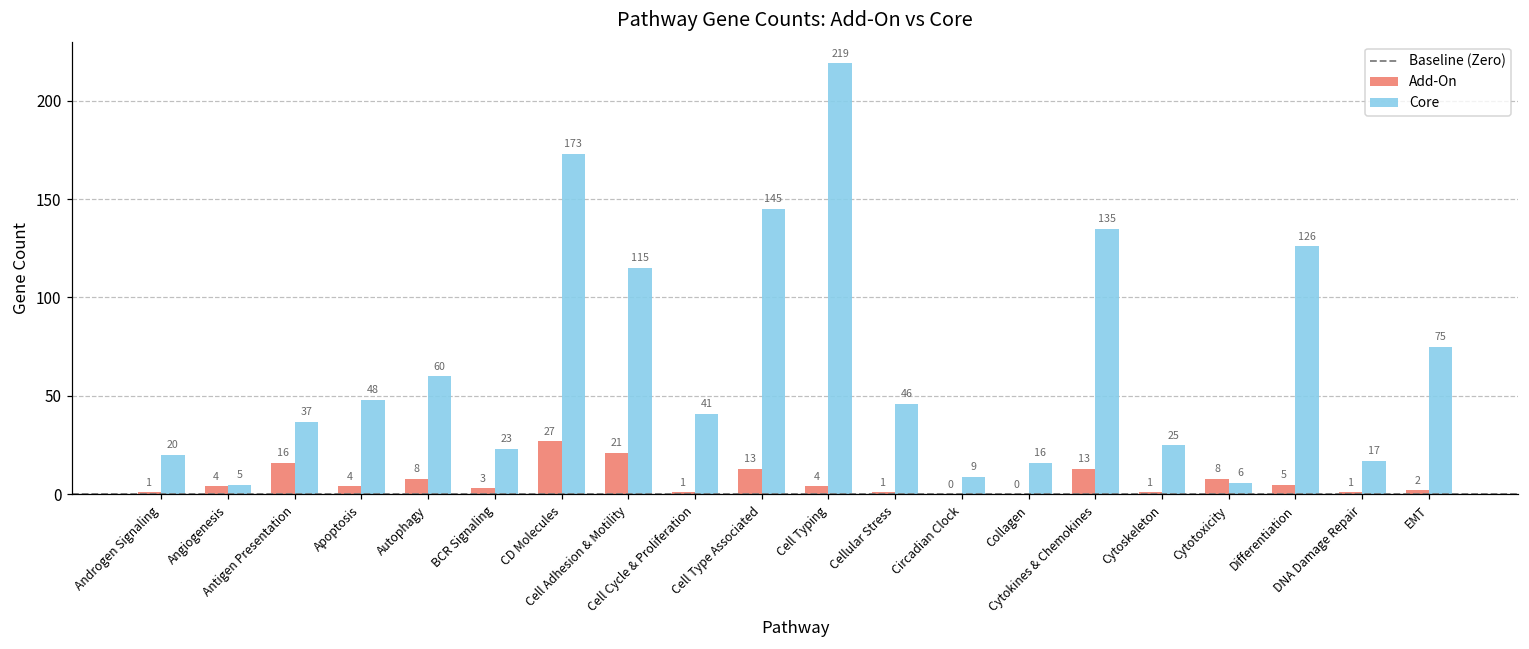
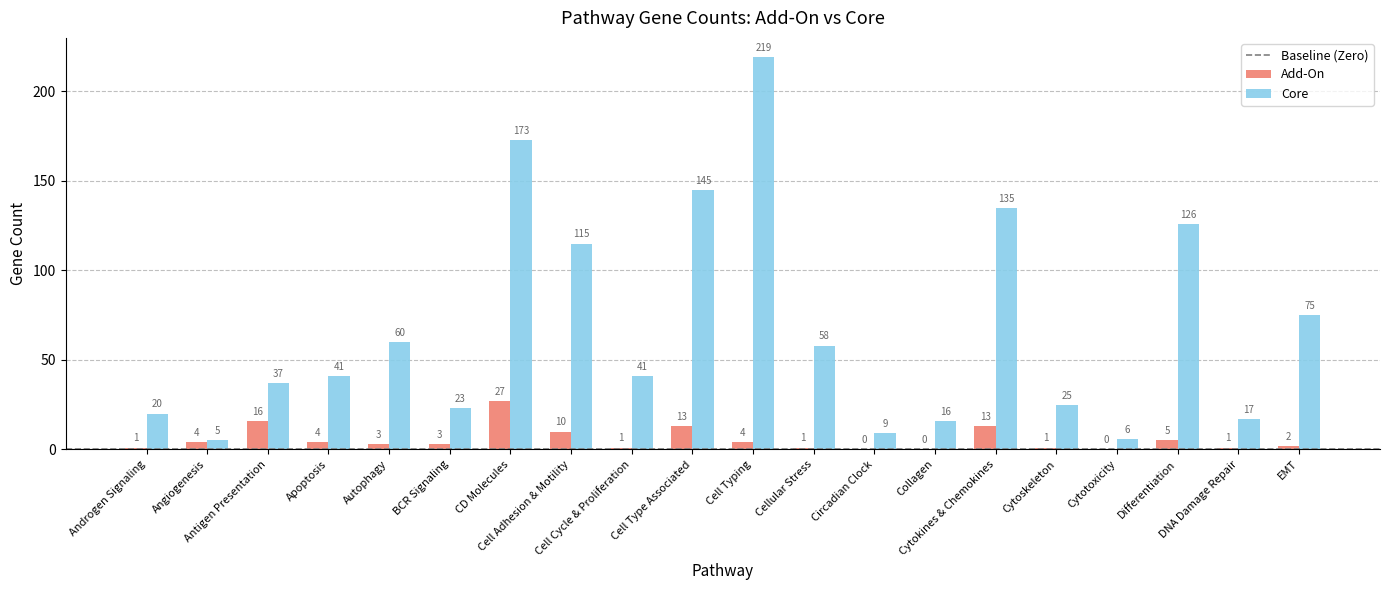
  {
    "Add-On": {
      "Androgen Signaling": 1,
      "Angiogenesis": 4,
      "Antigen Presentation": 16,
      "Apoptosis": 4,
-     "Autophagy": 8,
+     "Autophagy": 3,
      "BCR Signaling": 3,
      "CD Molecules": 27,
-     "Cell Adhesion & Motility": 21,
+     "Cell Adhesion & Motility": 10,
      "Cell Cycle & Proliferation": 1,
      "Cell Type Associated": 13,
      "Cell Typing": 4,
      "Cellular Stress": 1,
      "Circadian Clock": 0,
      "Collagen": 0,
      "Cytokines & Chemokines": 13,
      "Cytoskeleton": 1,
-     "Cytotoxicity": 8,
+     "Cytotoxicity": 0,
      "Differentiation": 5,
      "DNA Damage Repair": 1,
      "EMT": 2
    },
    "Core": {
      "Androgen Signaling": 20,
      "Angiogenesis": 5,
      "Antigen Presentation": 37,
-     "Apoptosis": 48,
+     "Apoptosis": 41,
      "Autophagy": 60,
      "BCR Signaling": 23,
      "CD Molecules": 173,
      "Cell Adhesion & Motility": 115,
      "Cell Cycle & Proliferation": 41,
      "Cell Type Associated": 145,
      "Cell Typing": 219,
-     "Cellular Stress": 46,
+     "Cellular Stress": 58,
      "Circadian Clock": 9,
      "Collagen": 16,
      "Cytokines & Chemokines": 135,
      "Cytoskeleton": 25,
      "Cytotoxicity": 6,
      "Differentiation": 126,
      "DNA Damage Repair": 17,
      "EMT": 75
    }
  }
